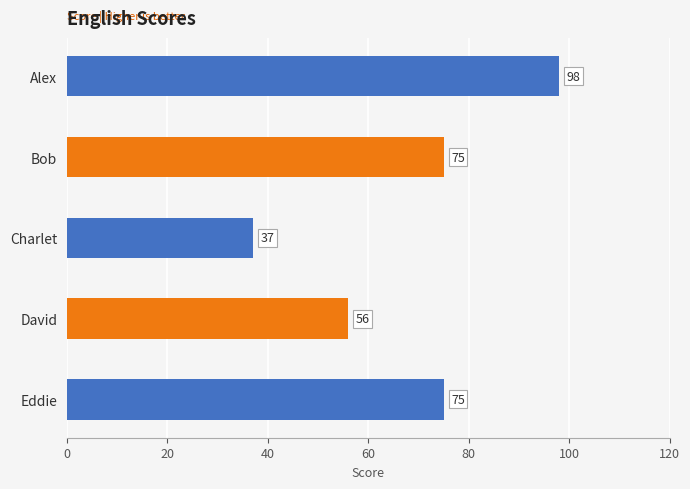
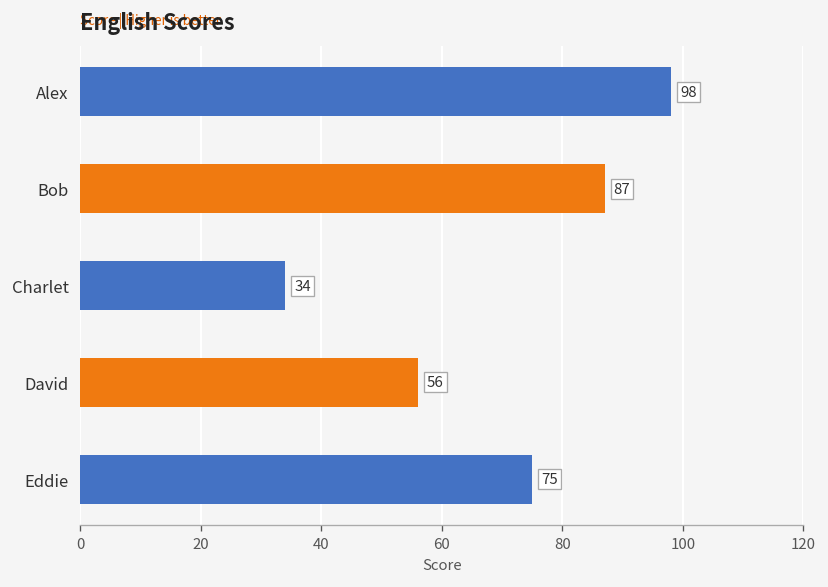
  {
-   "Bob": 75,
-   "Charlet": 37
+   "Bob": 87,
+   "Charlet": 34
  }
